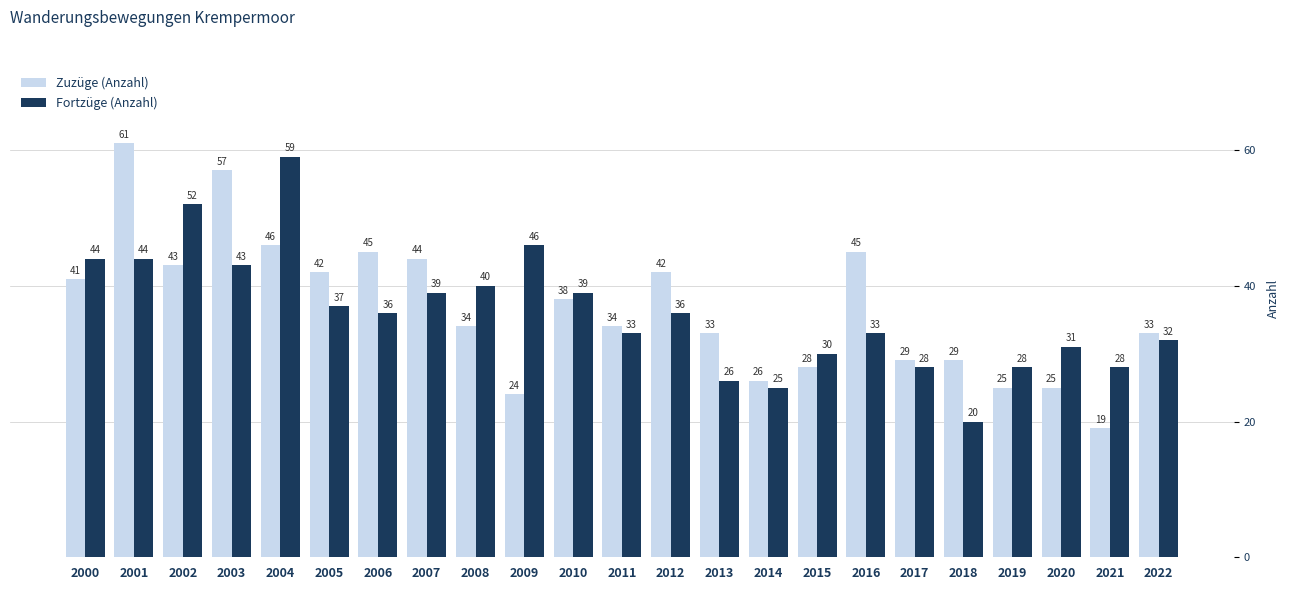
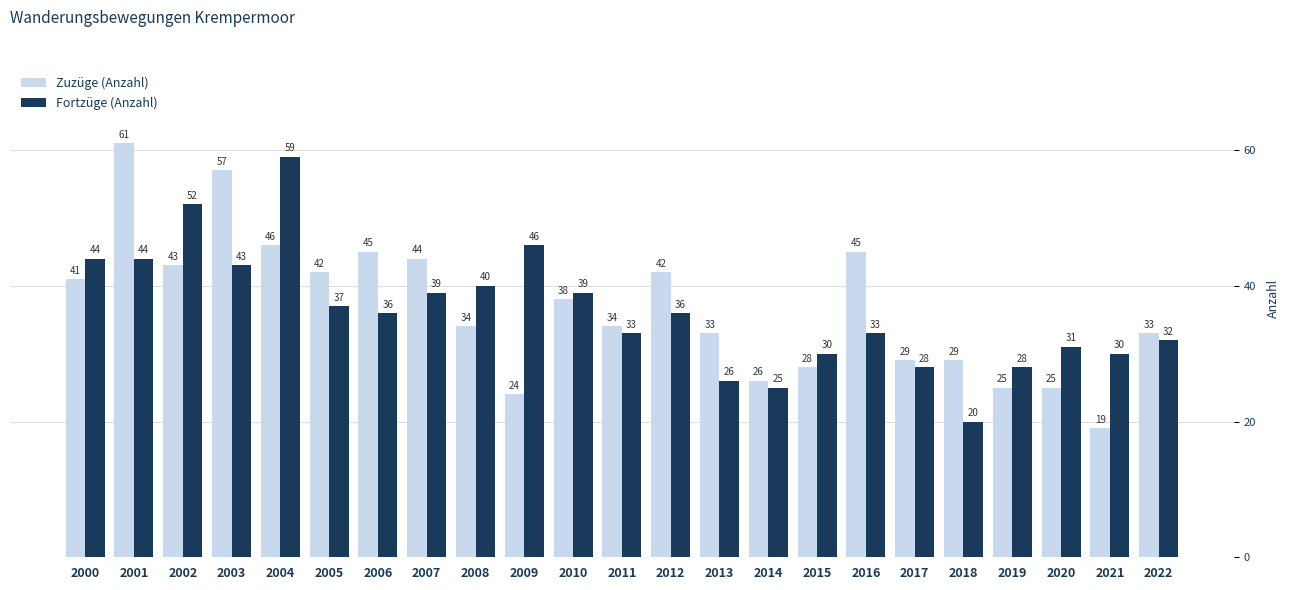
  {
    "Zuzüge (Anzahl)": {
      "2000": 41,
      "2001": 61,
      "2002": 43,
      "2003": 57,
      "2004": 46,
      "2005": 42,
      "2006": 45,
      "2007": 44,
      "2008": 34,
      "2009": 24,
      "2010": 38,
      "2011": 34,
      "2012": 42,
      "2013": 33,
      "2014": 26,
      "2015": 28,
      "2016": 45,
      "2017": 29,
      "2018": 29,
      "2019": 25,
      "2020": 25,
      "2021": 19,
      "2022": 33
    },
    "Fortzüge (Anzahl)": {
      "2000": 44,
      "2001": 44,
      "2002": 52,
      "2003": 43,
      "2004": 59,
      "2005": 37,
      "2006": 36,
      "2007": 39,
      "2008": 40,
      "2009": 46,
      "2010": 39,
      "2011": 33,
      "2012": 36,
      "2013": 26,
      "2014": 25,
      "2015": 30,
      "2016": 33,
      "2017": 28,
      "2018": 20,
      "2019": 28,
      "2020": 31,
-     "2021": 28,
+     "2021": 30,
      "2022": 32
    }
  }
